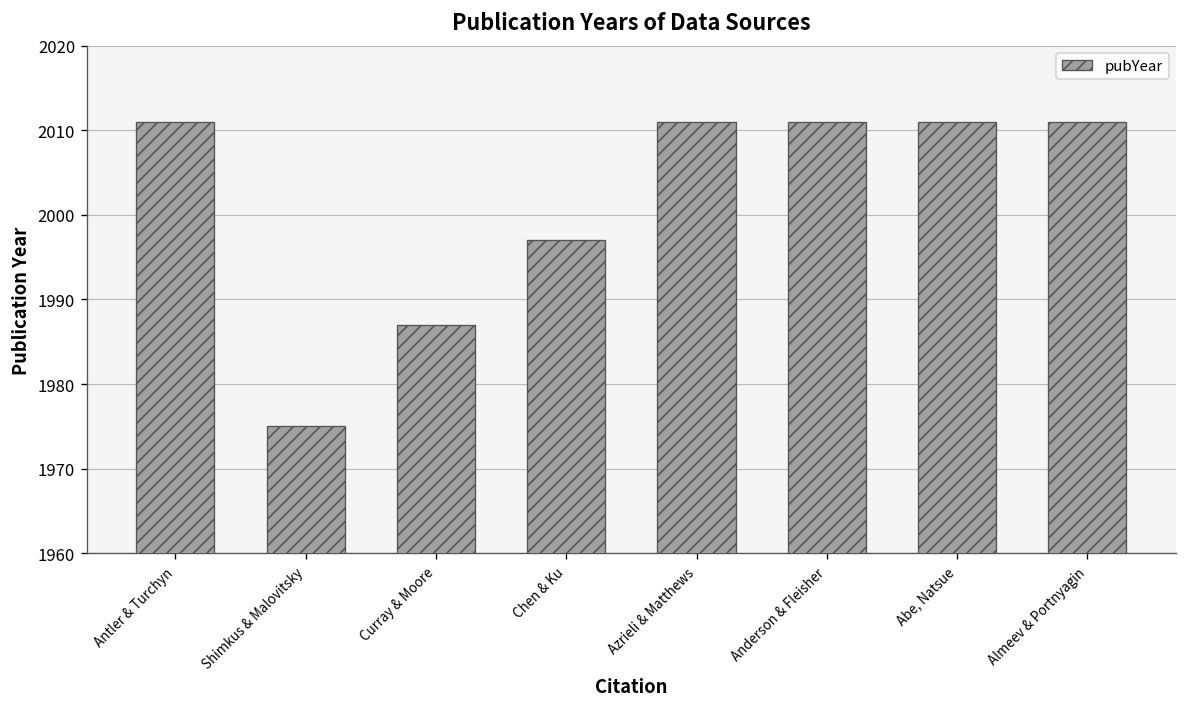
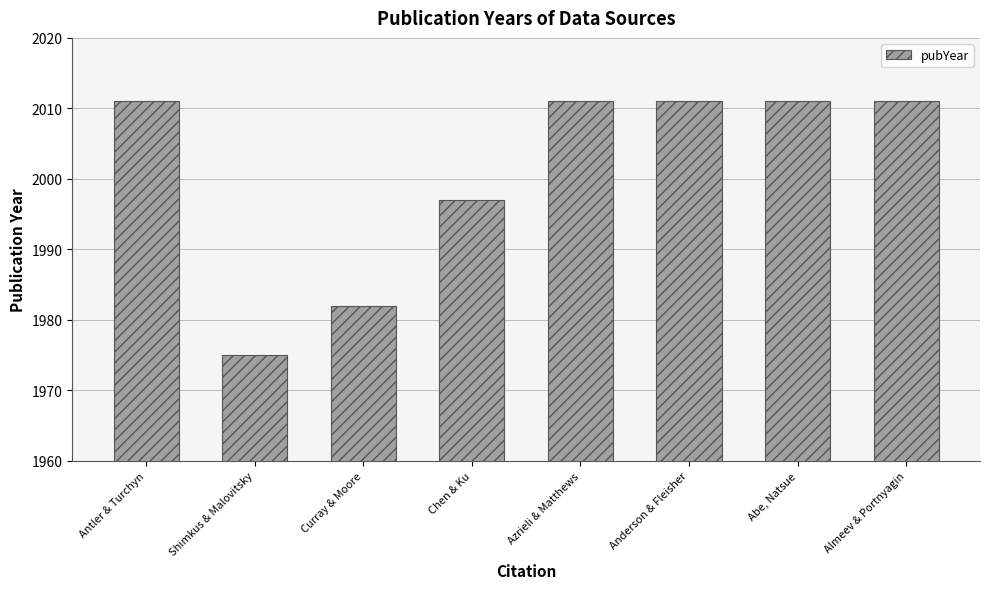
  {
    "Antler & Turchyn": 2011,
    "Shimkus & Malovitsky": 1975,
-   "Curray & Moore": 1987,
+   "Curray & Moore": 1982,
    "Chen & Ku": 1997,
    "Azrieli & Matthews": 2011,
    "Anderson & Fleisher": 2011,
    "Abe, Natsue": 2011,
    "Almeev & Portnyagin": 2011
  }
